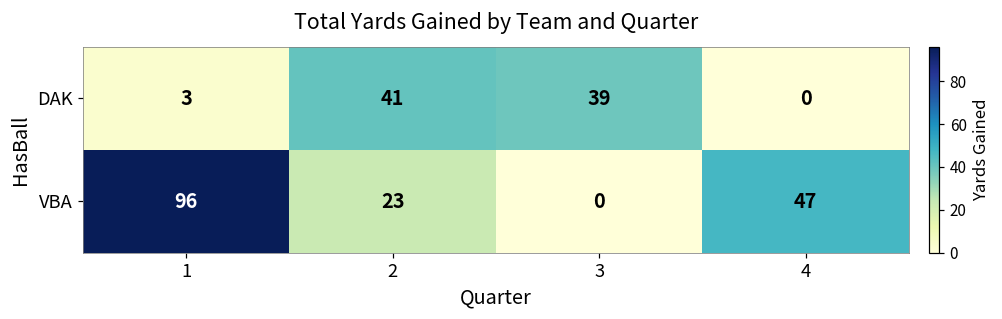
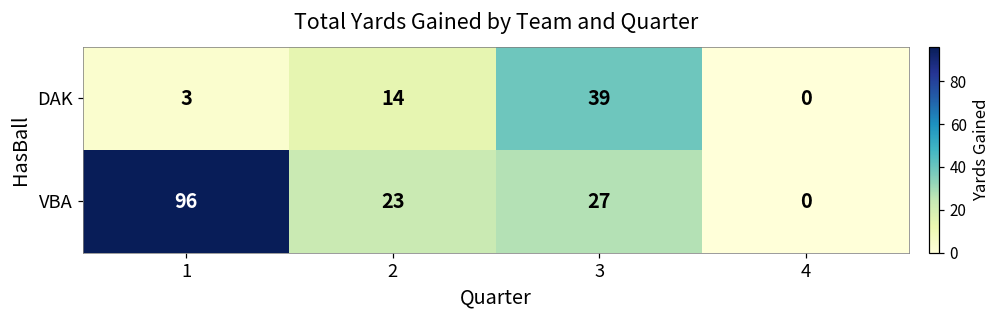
  {
    "DAK": {
      "1": 3,
-     "2": 41,
+     "2": 14,
      "3": 39,
      "4": 0
    },
    "VBA": {
      "1": 96,
      "2": 23,
-     "3": 0,
-     "4": 47
+     "3": 27,
+     "4": 0
    }
  }
